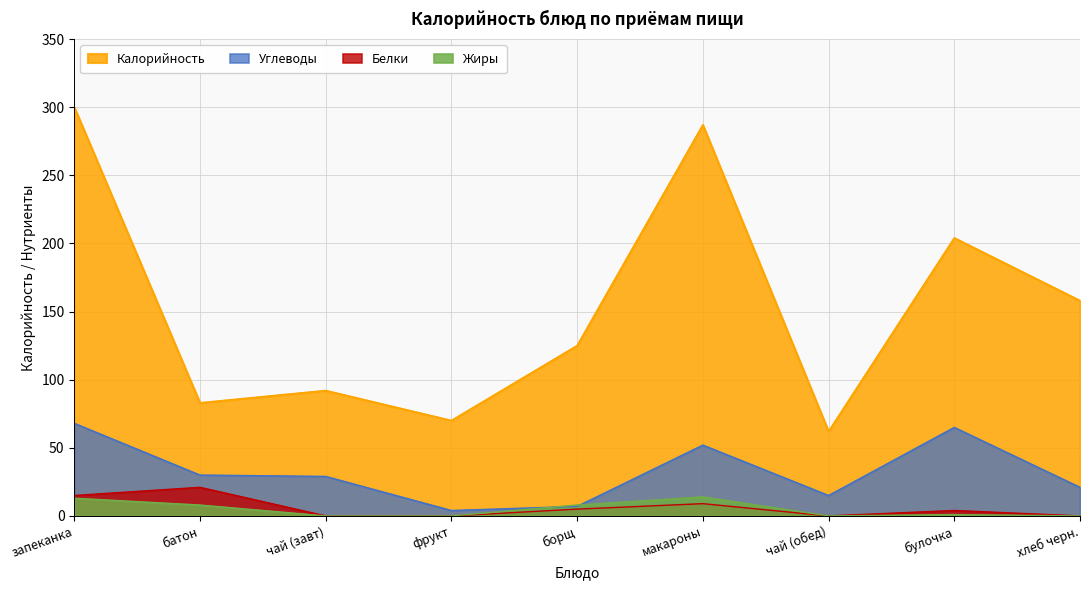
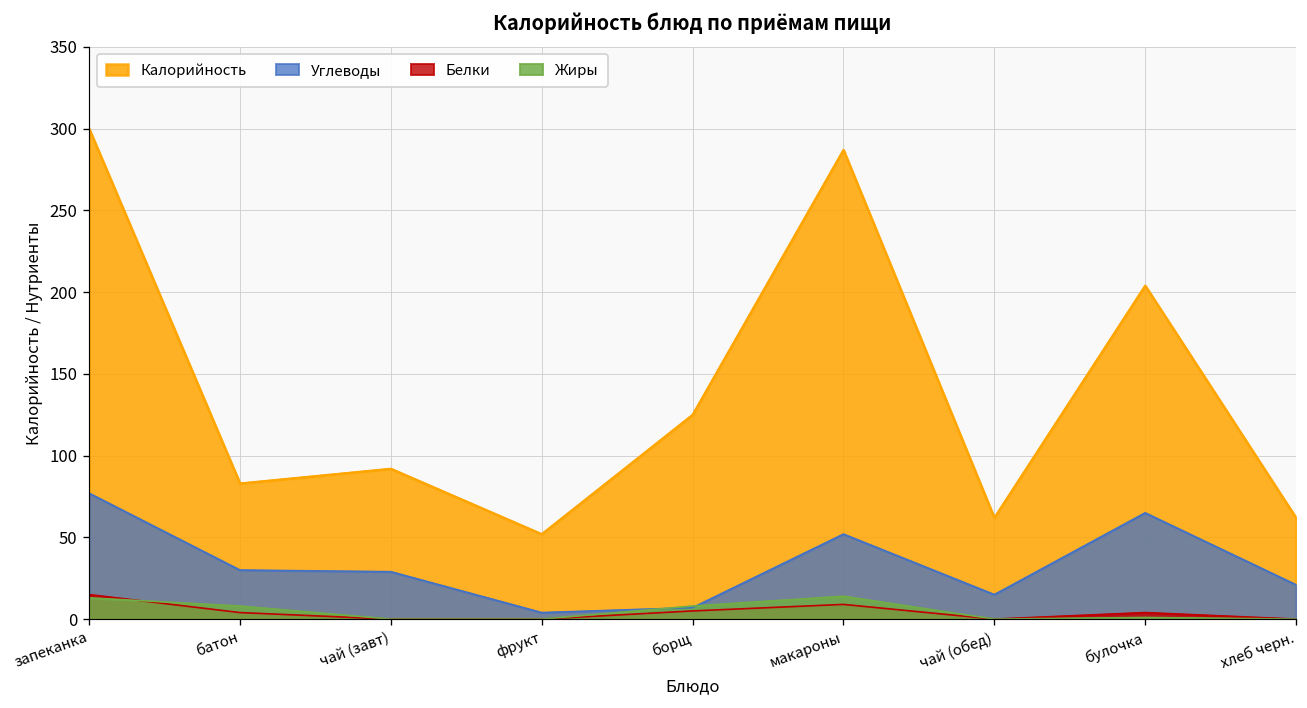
  {
    "Калорийность": {
      "запеканка": 300,
      "батон": 83,
      "чай (завт)": 92,
-     "фрукт": 70,
+     "фрукт": 52,
      "борщ": 125,
      "макароны": 287,
      "чай (обед)": 62,
      "булочка": 204,
-     "хлеб черн.": 158
+     "хлеб черн.": 62
    },
    "Углеводы": {
-     "запеканка": 68,
+     "запеканка": 77,
      "батон": 30,
      "чай (завт)": 29,
      "фрукт": 4,
      "макароны": 52,
      "чай (обед)": 15,
      "булочка": 65,
      "хлеб черн.": 21
    },
    "Белки": {
      "запеканка": 15,
-     "батон": 21,
+     "батон": 4,
      "борщ": 5,
      "макароны": 9,
      "булочка": 4
    },
    "Жиры": {
      "запеканка": 13,
      "батон": 8,
      "макароны": 14,
      "булочка": 1
    }
  }
